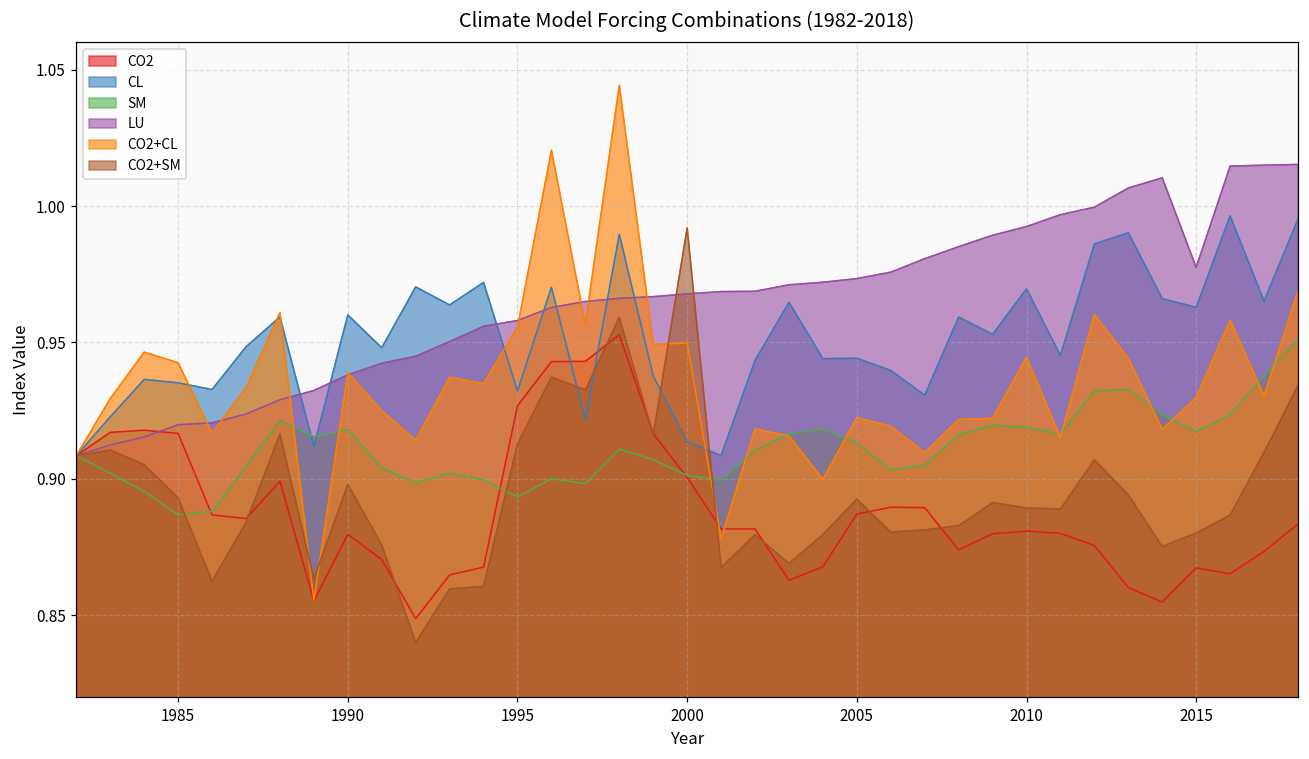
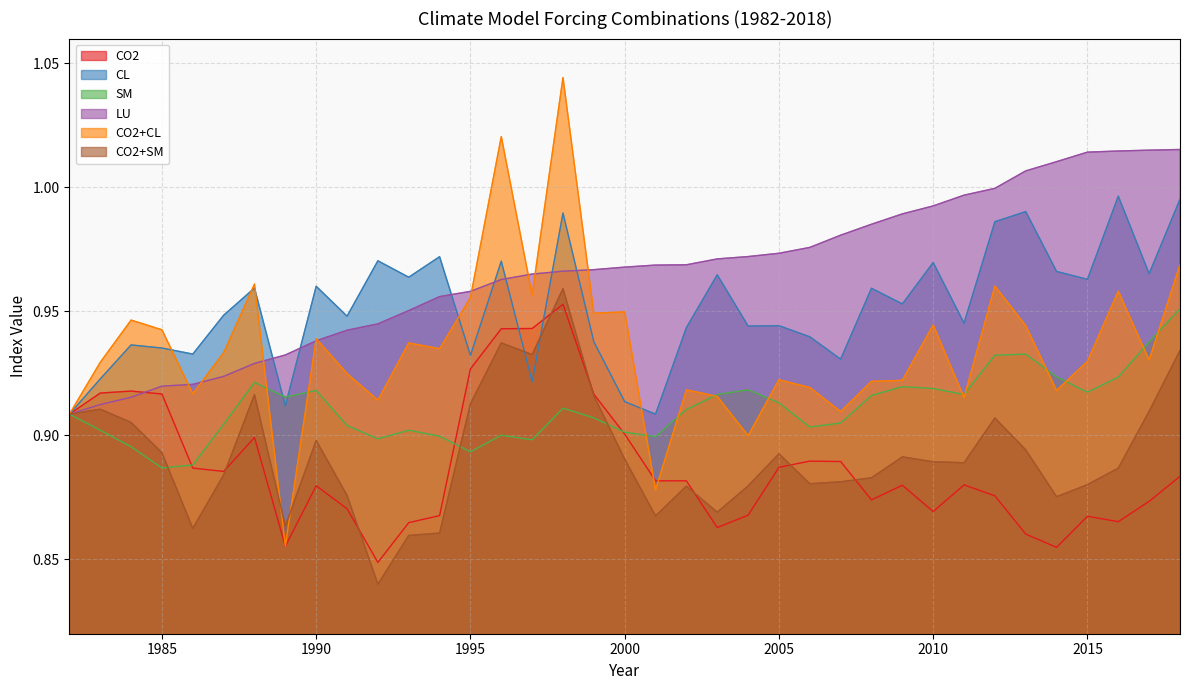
  {
    "CO2": {
      "1985": 0.917,
      "1990": 0.880,
      "1995": 0.927,
      "2005": 0.887,
-     "2010": 0.881,
+     "2010": 0.869,
      "2015": 0.867
    },
    "CL": {
      "1985": 0.935,
      "1990": 0.960,
      "1995": 0.932,
      "2000": 0.914,
      "2005": 0.944,
      "2010": 0.970,
      "2015": 0.963
    },
    "SM": {
      "1985": 0.887,
      "1990": 0.918,
      "1995": 0.893,
      "2005": 0.913,
      "2010": 0.919,
      "2015": 0.917
    },
    "LU": {
      "1985": 0.920,
      "1995": 0.958,
      "2000": 0.968,
      "2005": 0.973,
      "2010": 0.993,
-     "2015": 0.978
+     "2015": 1.014
    },
    "CO2+CL": {
      "1985": 0.943,
      "1995": 0.956,
      "2000": 0.950,
      "2005": 0.922,
      "2010": 0.945,
      "2015": 0.930
    },
    "CO2+SM": {
      "1985": 0.893,
      "1990": 0.898,
      "1995": 0.913,
-     "2000": 0.992,
+     "2000": 0.890,
      "2005": 0.893,
      "2010": 0.889,
      "2015": 0.880
    }
  }
